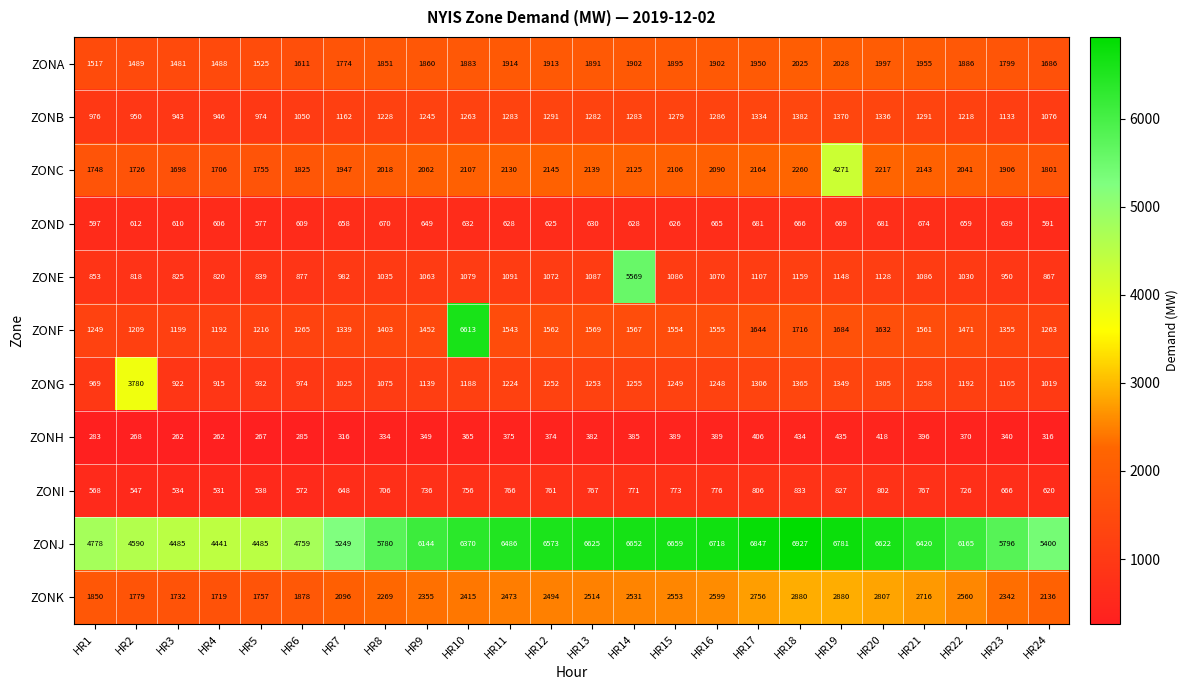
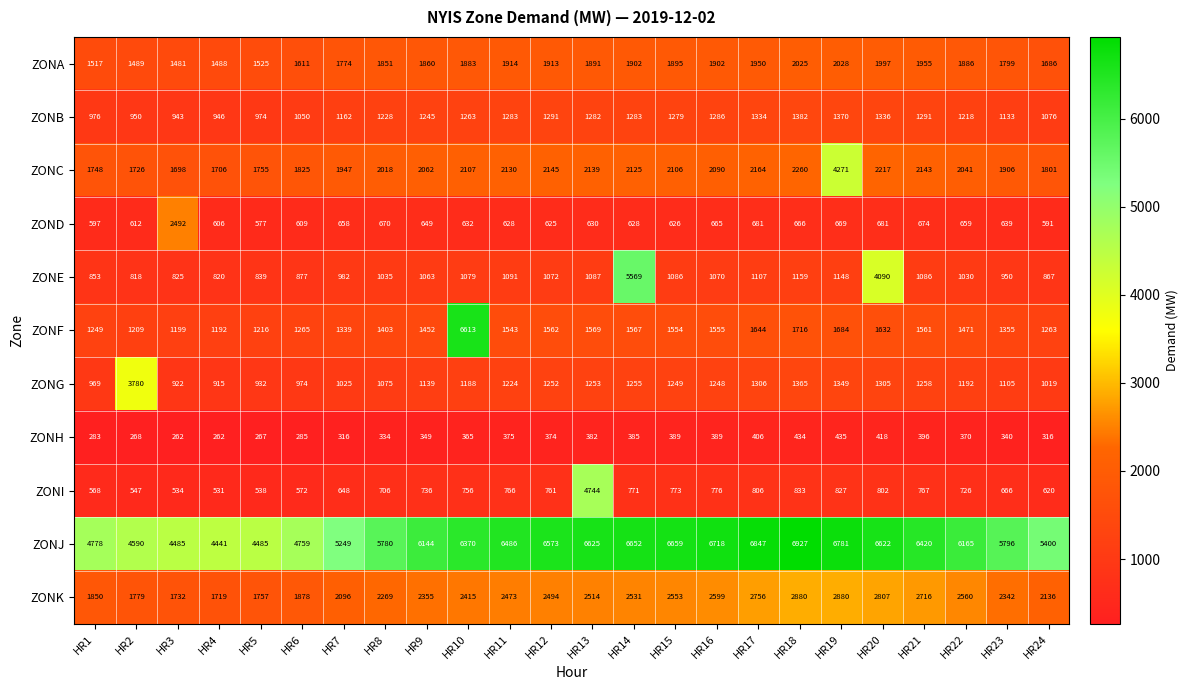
  {
    "ZOND": {
      "HR1": 597,
      "HR2": 612,
-     "HR3": 610,
+     "HR3": 2492,
      "HR4": 606,
      "HR5": 577,
      "HR6": 609,
      "HR7": 658,
      "HR8": 670,
      "HR9": 649,
      "HR10": 632,
      "HR11": 628,
      "HR12": 625,
      "HR13": 630,
      "HR14": 628,
      "HR15": 626,
      "HR16": 665,
      "HR17": 681,
      "HR18": 666,
      "HR19": 669,
      "HR20": 681,
      "HR21": 674,
      "HR22": 659,
      "HR23": 639,
      "HR24": 591
    },
    "ZONE": {
      "HR1": 853,
      "HR2": 818,
      "HR3": 825,
      "HR4": 820,
      "HR5": 839,
      "HR6": 877,
      "HR7": 982,
      "HR8": 1035,
      "HR9": 1063,
      "HR10": 1079,
      "HR11": 1091,
      "HR12": 1072,
      "HR13": 1087,
      "HR14": 5569,
      "HR15": 1086,
      "HR16": 1070,
      "HR17": 1107,
      "HR18": 1159,
      "HR19": 1148,
-     "HR20": 1128,
+     "HR20": 4090,
      "HR21": 1086,
      "HR22": 1030,
      "HR23": 950,
      "HR24": 867
    },
    "ZONI": {
      "HR1": 568,
      "HR2": 547,
      "HR3": 534,
      "HR4": 531,
      "HR5": 538,
      "HR6": 572,
      "HR7": 648,
      "HR8": 706,
      "HR9": 736,
      "HR10": 756,
      "HR11": 766,
      "HR12": 761,
-     "HR13": 767,
+     "HR13": 4744,
      "HR14": 771,
      "HR15": 773,
      "HR16": 776,
      "HR17": 806,
      "HR18": 833,
      "HR19": 827,
      "HR20": 802,
      "HR21": 767,
      "HR22": 726,
      "HR23": 666,
      "HR24": 620
    }
  }
